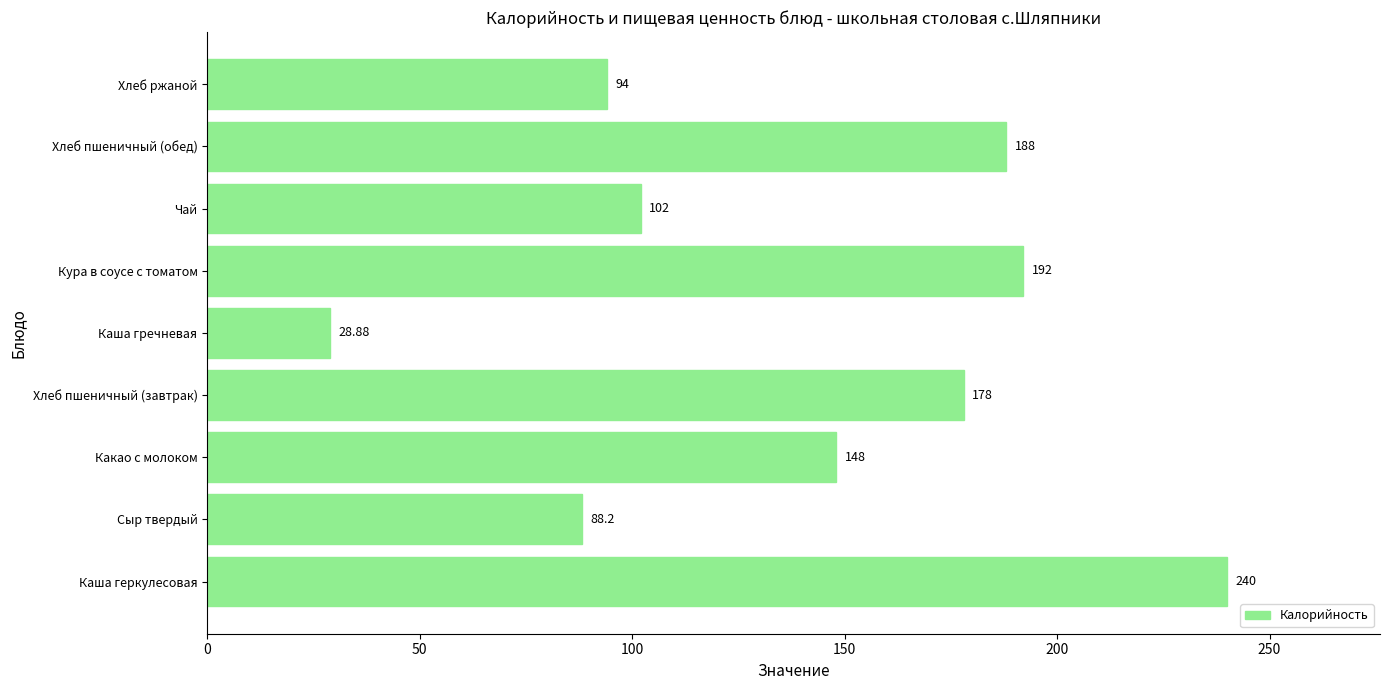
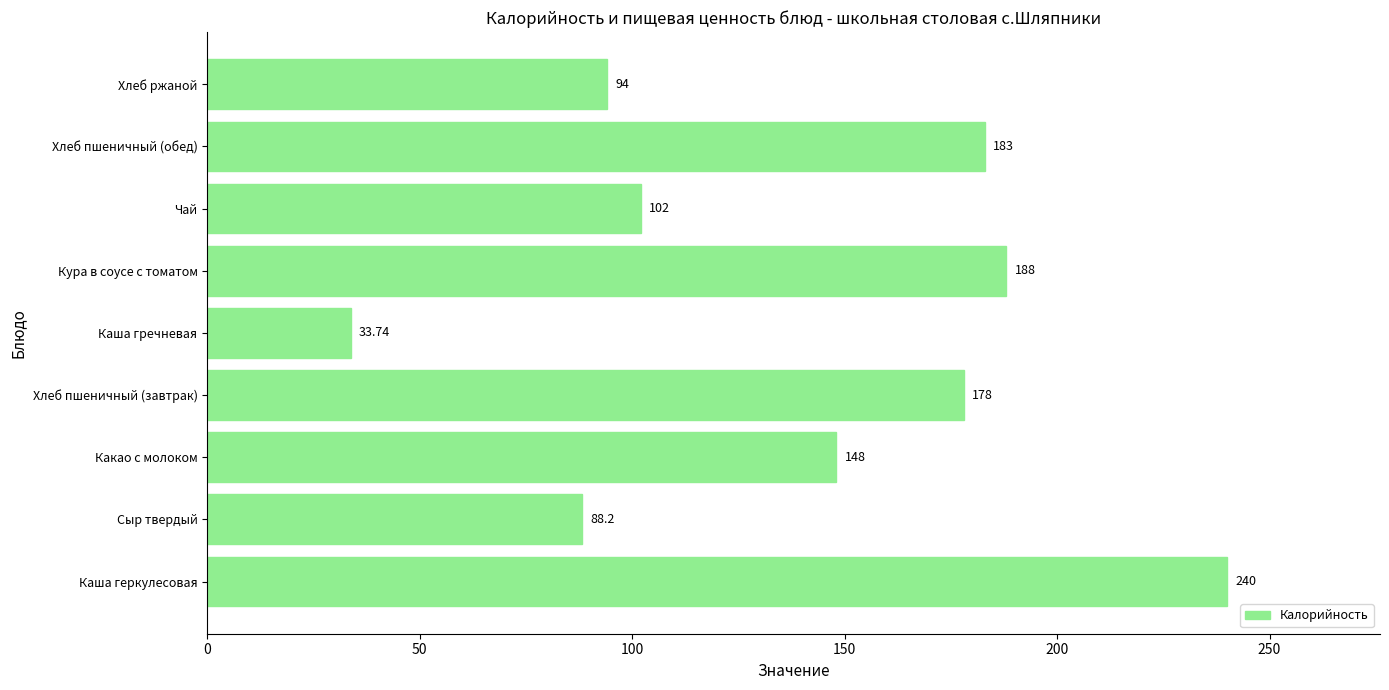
  {
    "Хлеб ржаной": 94,
-   "Хлеб пшеничный (обед)": 188,
+   "Хлеб пшеничный (обед)": 183,
    "Чай": 102,
-   "Кура в соусе с томатом": 192,
-   "Каша гречневая": 28.88,
+   "Кура в соусе с томатом": 188,
+   "Каша гречневая": 33.74,
    "Хлеб пшеничный (завтрак)": 178,
    "Какао с молоком": 148,
    "Сыр твердый": 88.2,
    "Каша геркулесовая": 240
  }
